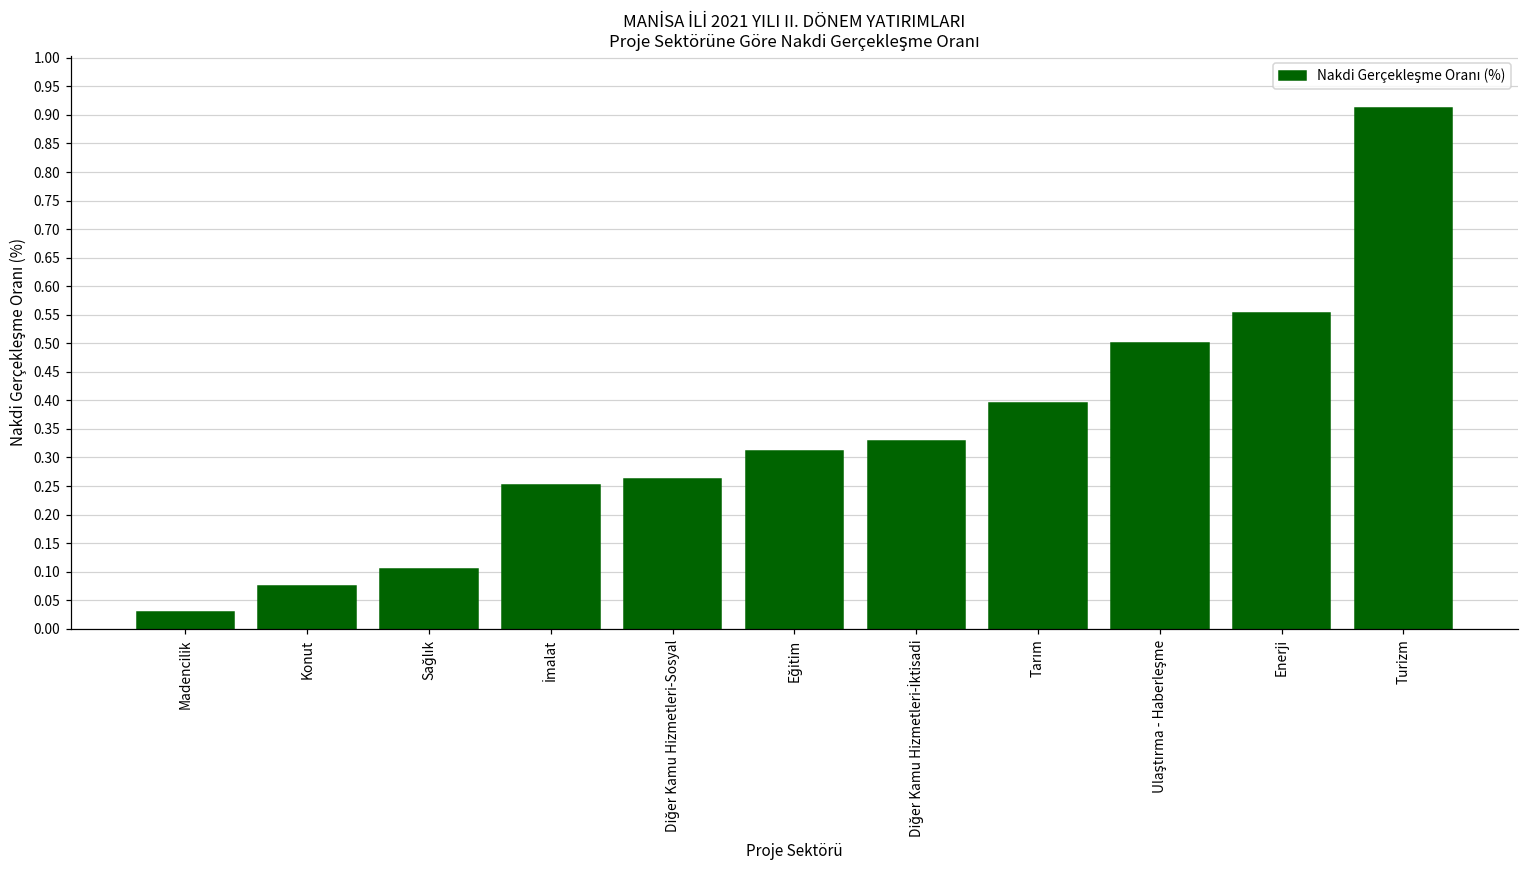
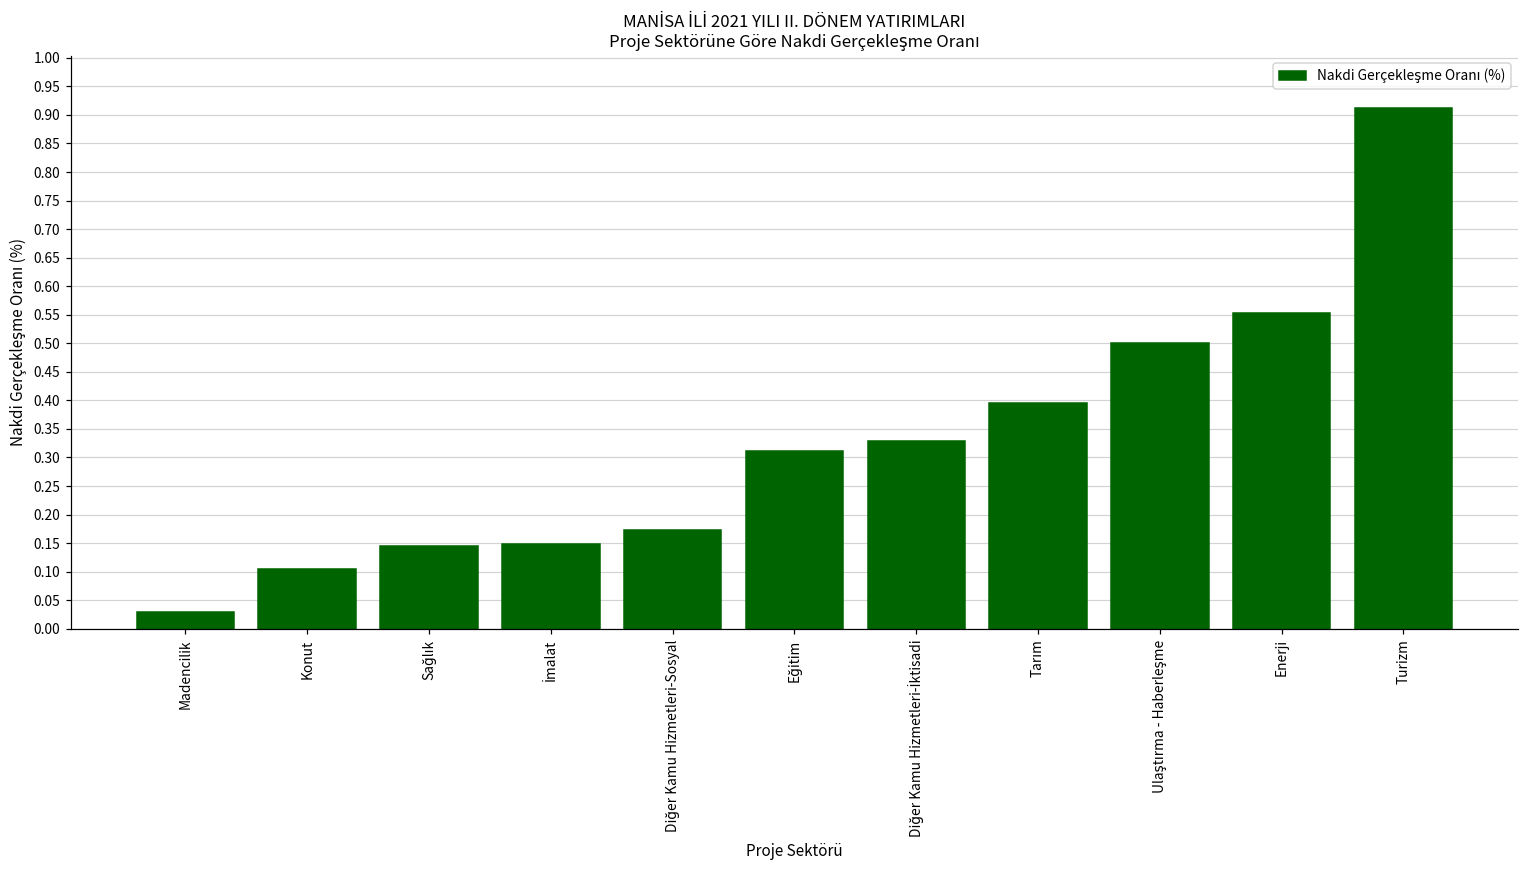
  {
    "Madencilik": 0.03,
-   "Konut": 0.08,
-   "Sağlık": 0.11,
-   "İmalat": 0.25,
-   "Diğer Kamu Hizmetleri-Sosyal": 0.26,
+   "Konut": 0.10,
+   "Sağlık": 0.14,
+   "İmalat": 0.15,
+   "Diğer Kamu Hizmetleri-Sosyal": 0.17,
    "Eğitim": 0.31,
    "Diğer Kamu Hizmetleri-İktisadi": 0.33,
    "Tarım": 0.40,
    "Ulaştırma - Haberleşme": 0.50,
    "Enerji": 0.55,
    "Turizm": 0.91
  }
